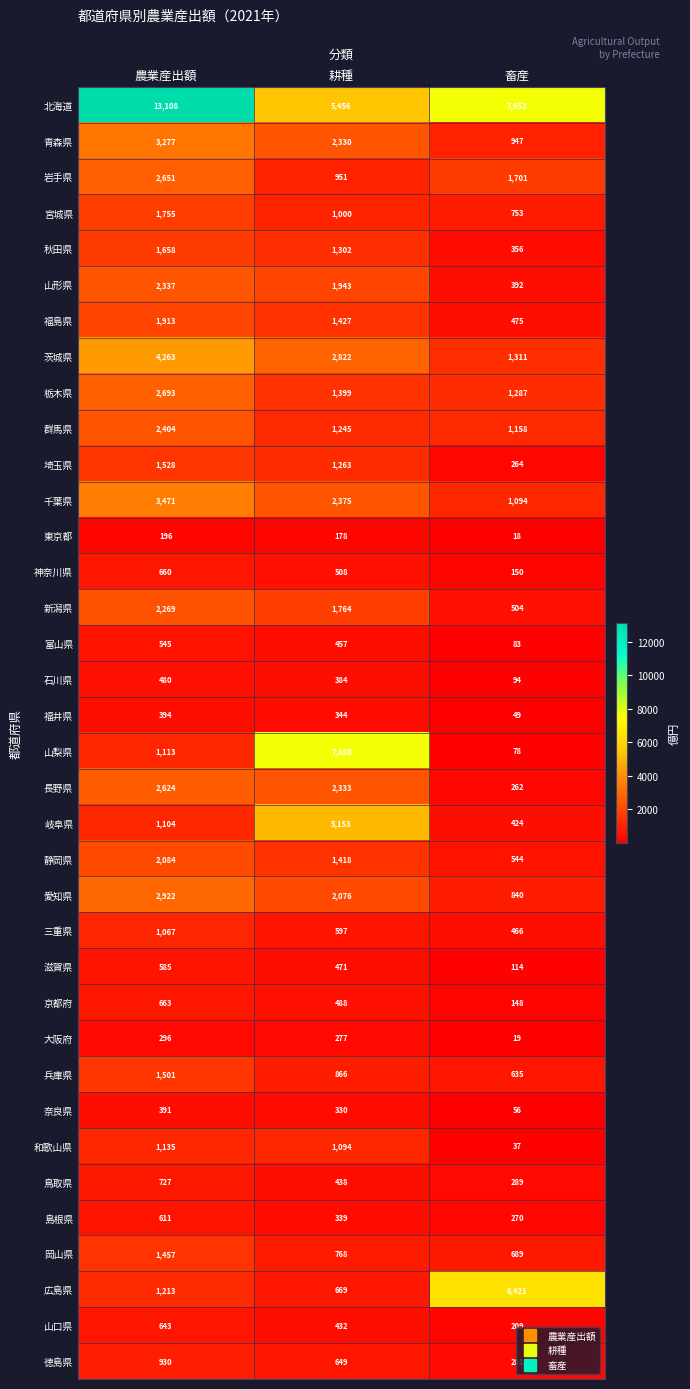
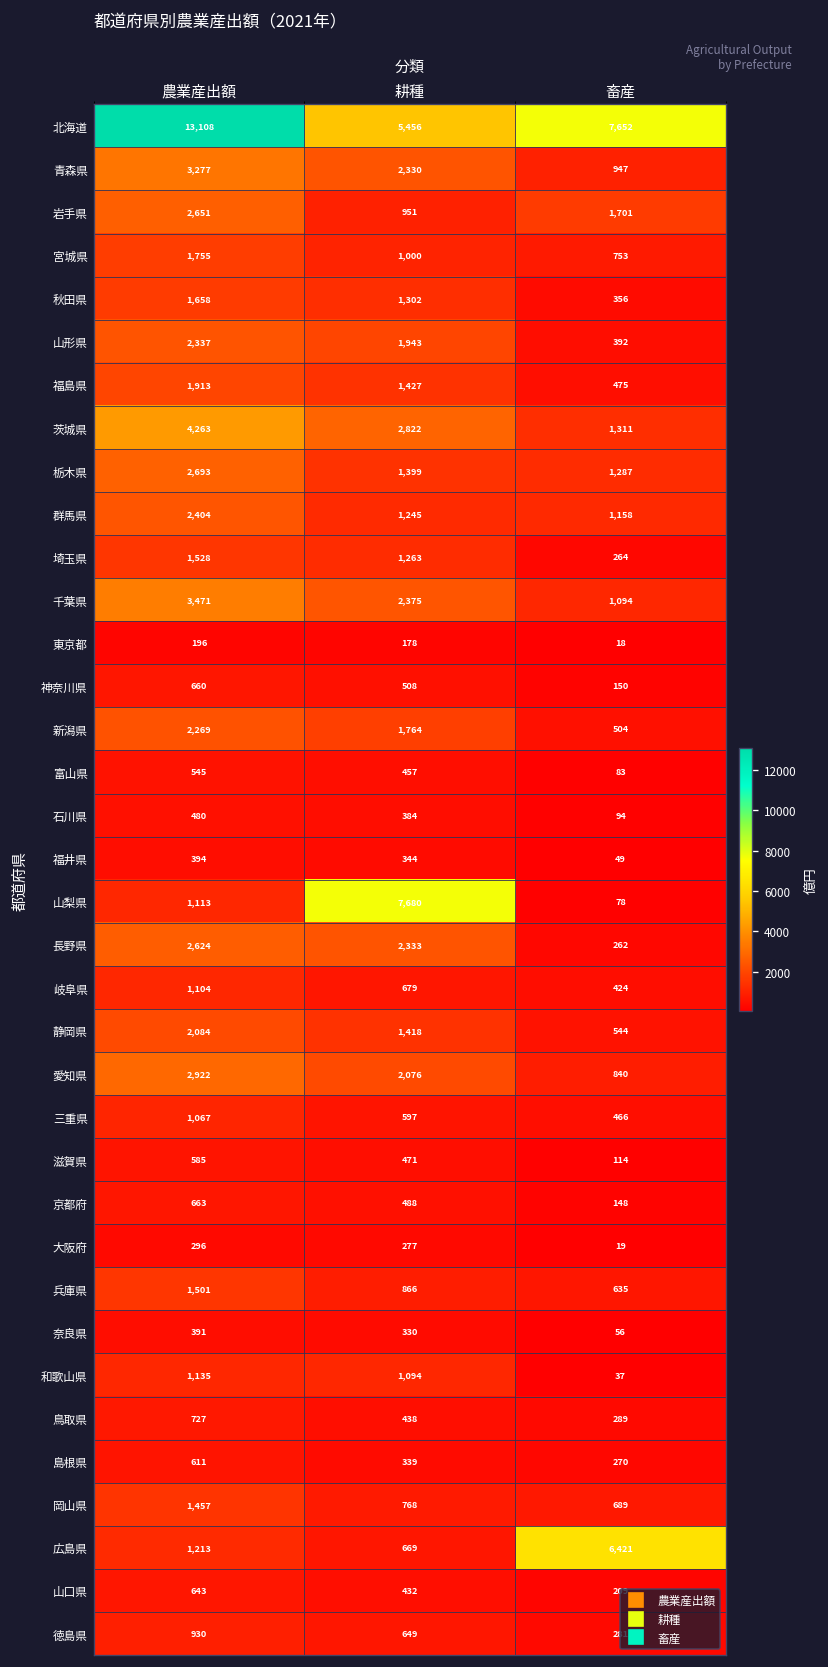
  {
    "北海道": {
      "農業産出額": "13,108",
      "耕種": "5,456",
      "畜産": "7,652"
    },
    "青森県": {
      "農業産出額": "3,277",
      "耕種": "2,330",
      "畜産": "947"
    },
    "岩手県": {
      "農業産出額": "2,651",
      "耕種": "951",
      "畜産": "1,701"
    },
    "宮城県": {
      "農業産出額": "1,755",
      "耕種": "1,000",
      "畜産": "753"
    },
    "秋田県": {
      "農業産出額": "1,658",
      "耕種": "1,302",
      "畜産": "356"
    },
    "山形県": {
      "農業産出額": "2,337",
      "耕種": "1,943",
      "畜産": "392"
    },
    "福島県": {
      "農業産出額": "1,913",
      "耕種": "1,427",
      "畜産": "475"
    },
    "茨城県": {
      "農業産出額": "4,263",
      "耕種": "2,822",
      "畜産": "1,311"
    },
    "栃木県": {
      "農業産出額": "2,693",
      "耕種": "1,399",
      "畜産": "1,287"
    },
    "群馬県": {
      "農業産出額": "2,404",
      "耕種": "1,245",
      "畜産": "1,158"
    },
    "埼玉県": {
      "農業産出額": "1,528",
      "耕種": "1,263",
      "畜産": "264"
    },
    "千葉県": {
      "農業産出額": "3,471",
      "耕種": "2,375",
      "畜産": "1,094"
    },
    "東京都": {
      "農業産出額": "196",
      "耕種": "178",
      "畜産": "18"
    },
    "神奈川県": {
      "農業産出額": "660",
      "耕種": "508",
      "畜産": "150"
    },
    "新潟県": {
      "農業産出額": "2,269",
      "耕種": "1,764",
      "畜産": "504"
    },
    "富山県": {
      "農業産出額": "545",
      "耕種": "457",
      "畜産": "83"
    },
    "石川県": {
      "農業産出額": "480",
      "耕種": "384",
      "畜産": "94"
    },
    "福井県": {
      "農業産出額": "394",
      "耕種": "344",
      "畜産": "49"
    },
    "山梨県": {
      "農業産出額": "1,113",
      "耕種": "7,680",
      "畜産": "78"
    },
    "長野県": {
      "農業産出額": "2,624",
      "耕種": "2,333",
      "畜産": "262"
    },
    "岐阜県": {
      "農業産出額": "1,104",
-     "耕種": "5,153",
+     "耕種": "679",
      "畜産": "424"
    },
    "静岡県": {
      "農業産出額": "2,084",
      "耕種": "1,418",
      "畜産": "544"
    },
    "愛知県": {
      "農業産出額": "2,922",
      "耕種": "2,076",
      "畜産": "840"
    },
    "三重県": {
      "農業産出額": "1,067",
      "耕種": "597",
      "畜産": "466"
    },
    "滋賀県": {
      "農業産出額": "585",
      "耕種": "471",
      "畜産": "114"
    },
    "京都府": {
      "農業産出額": "663",
      "耕種": "488",
      "畜産": "148"
    },
    "大阪府": {
      "農業産出額": "296",
      "耕種": "277",
      "畜産": "19"
    },
    "兵庫県": {
      "農業産出額": "1,501",
      "耕種": "866",
      "畜産": "635"
    },
    "奈良県": {
      "農業産出額": "391",
      "耕種": "330",
      "畜産": "56"
    },
    "和歌山県": {
      "農業産出額": "1,135",
      "耕種": "1,094",
      "畜産": "37"
    },
    "鳥取県": {
      "農業産出額": "727",
      "耕種": "438",
      "畜産": "289"
    },
    "島根県": {
      "農業産出額": "611",
      "耕種": "339",
      "畜産": "270"
    },
    "岡山県": {
      "農業産出額": "1,457",
      "耕種": "768",
      "畜産": "689"
    },
    "広島県": {
      "農業産出額": "1,213",
      "耕種": "669",
      "畜産": "6,421"
    },
    "山口県": {
      "農業産出額": "643",
      "耕種": "432"
    },
    "徳島県": {
      "農業産出額": "930",
      "耕種": "649"
    }
  }
